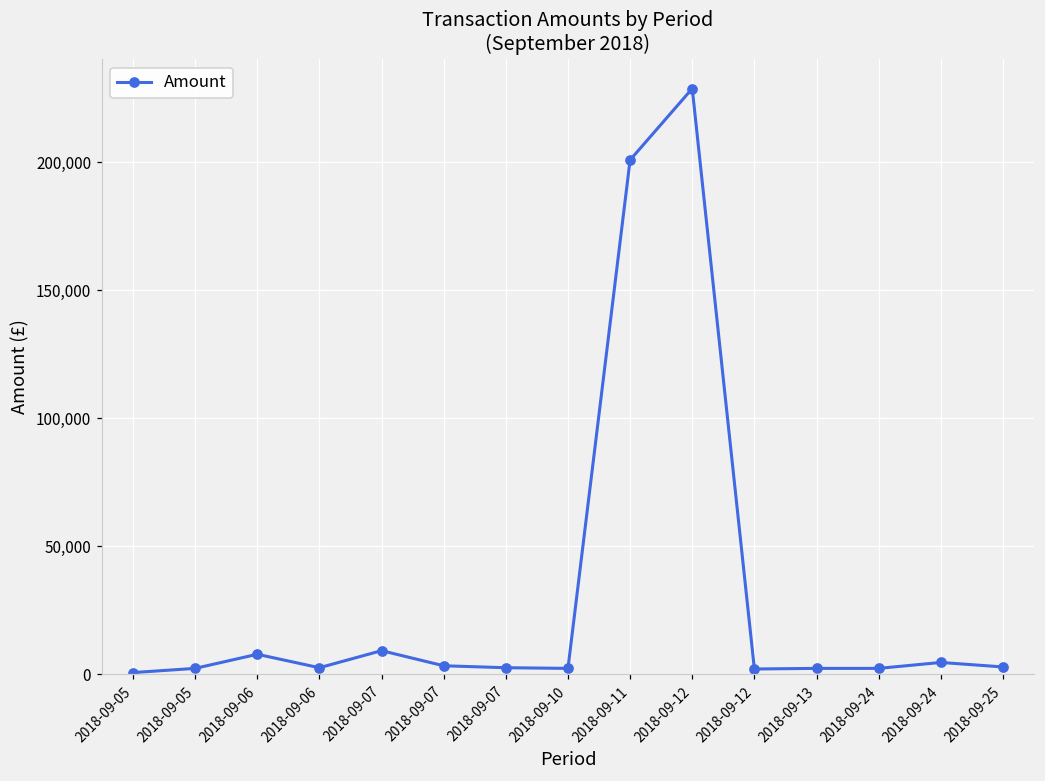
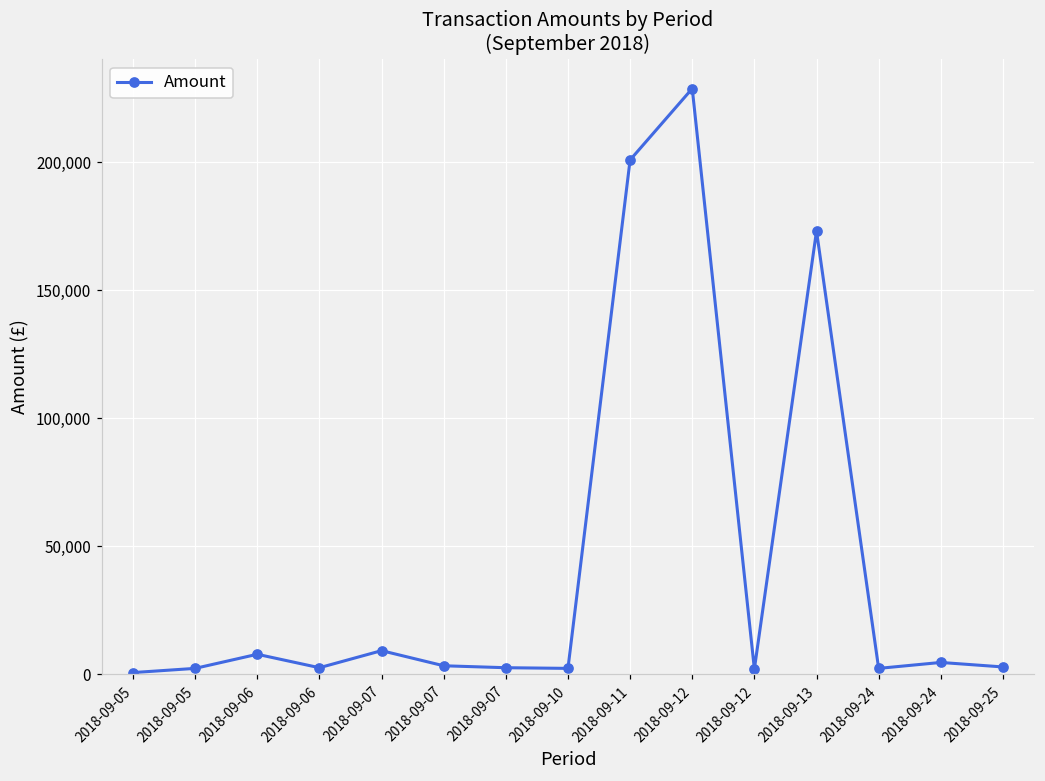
  {
    "2018-09-10": "2,000",
    "2018-09-11": "201,000",
-   "2018-09-13": "2,000",
+   "2018-09-13": "173,000",
    "2018-09-25": "3,000"
  }
